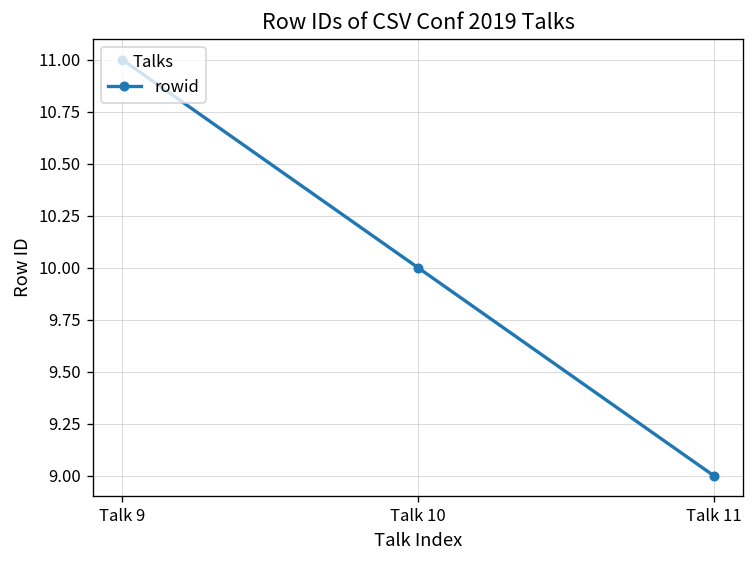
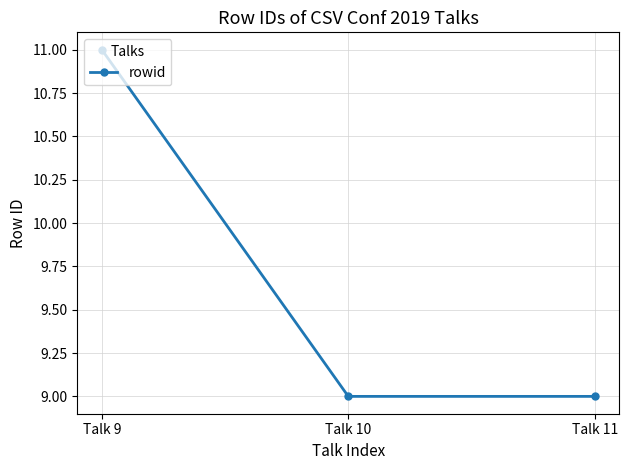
  {
-   "Talk 10": 10,
+   "Talk 10": 9,
    "Talk 11": 9
  }
